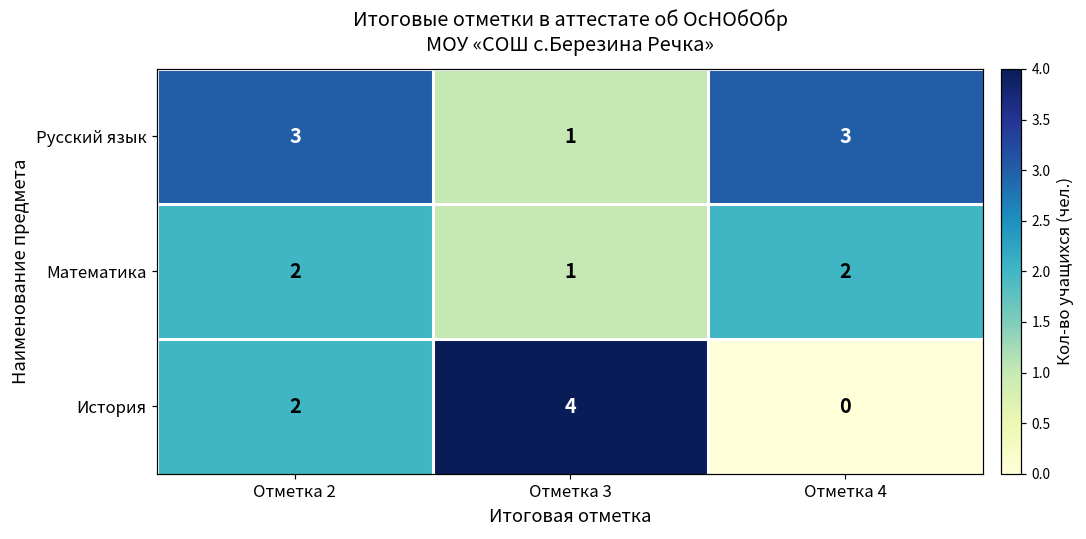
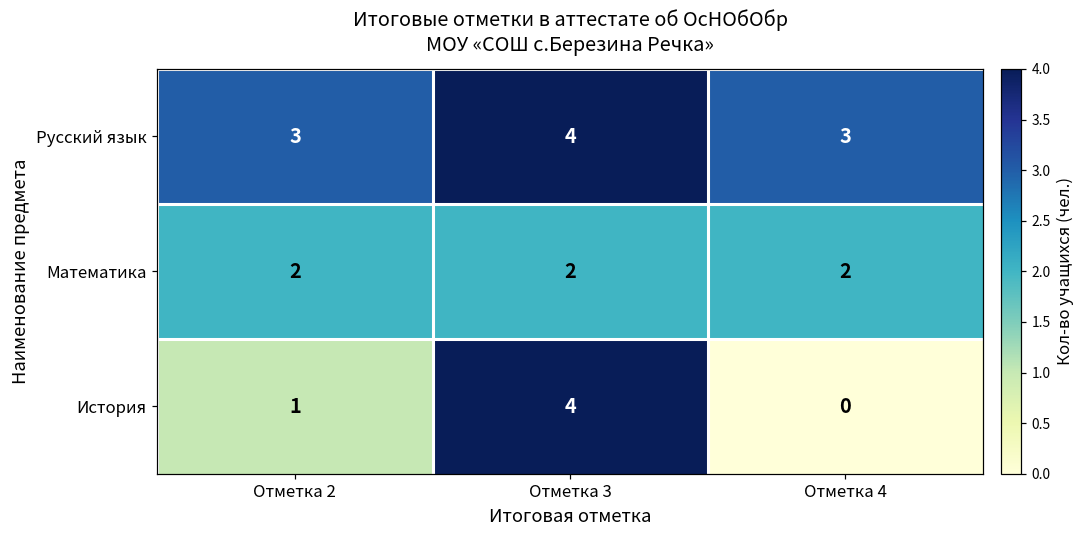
  {
    "Русский язык": {
      "Отметка 2": 3,
-     "Отметка 3": 1,
+     "Отметка 3": 4,
      "Отметка 4": 3
    },
    "Математика": {
      "Отметка 2": 2,
-     "Отметка 3": 1,
+     "Отметка 3": 2,
      "Отметка 4": 2
    },
    "История": {
-     "Отметка 2": 2,
+     "Отметка 2": 1,
      "Отметка 3": 4,
      "Отметка 4": 0
    }
  }
